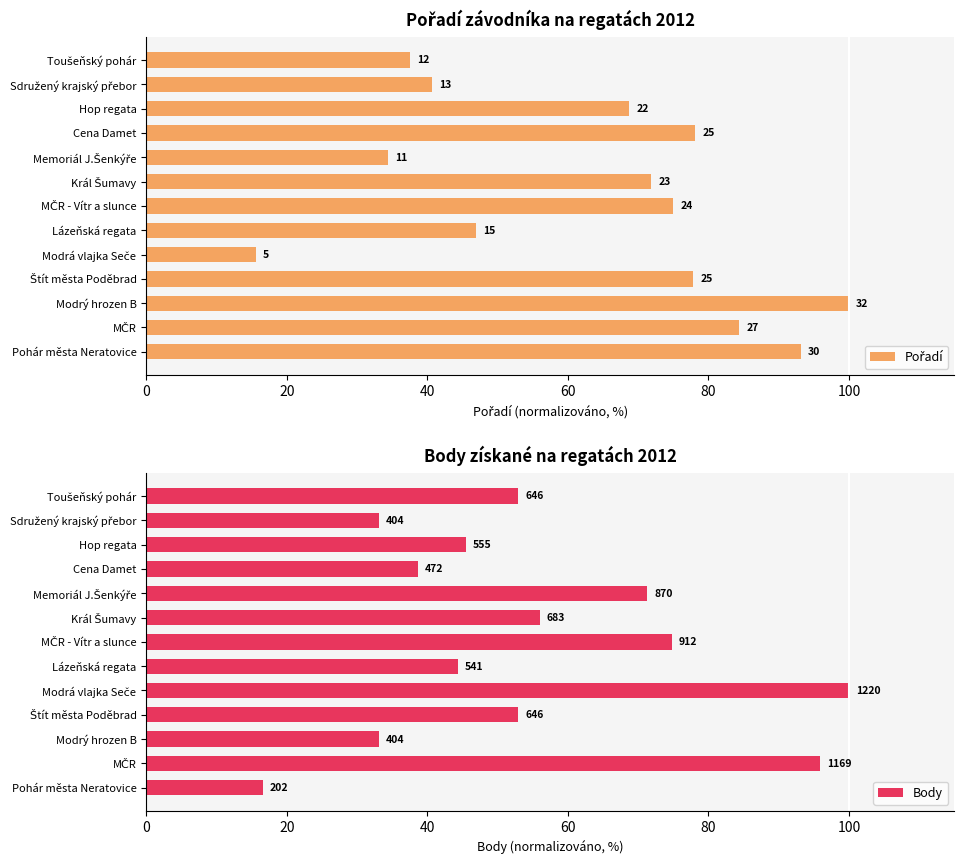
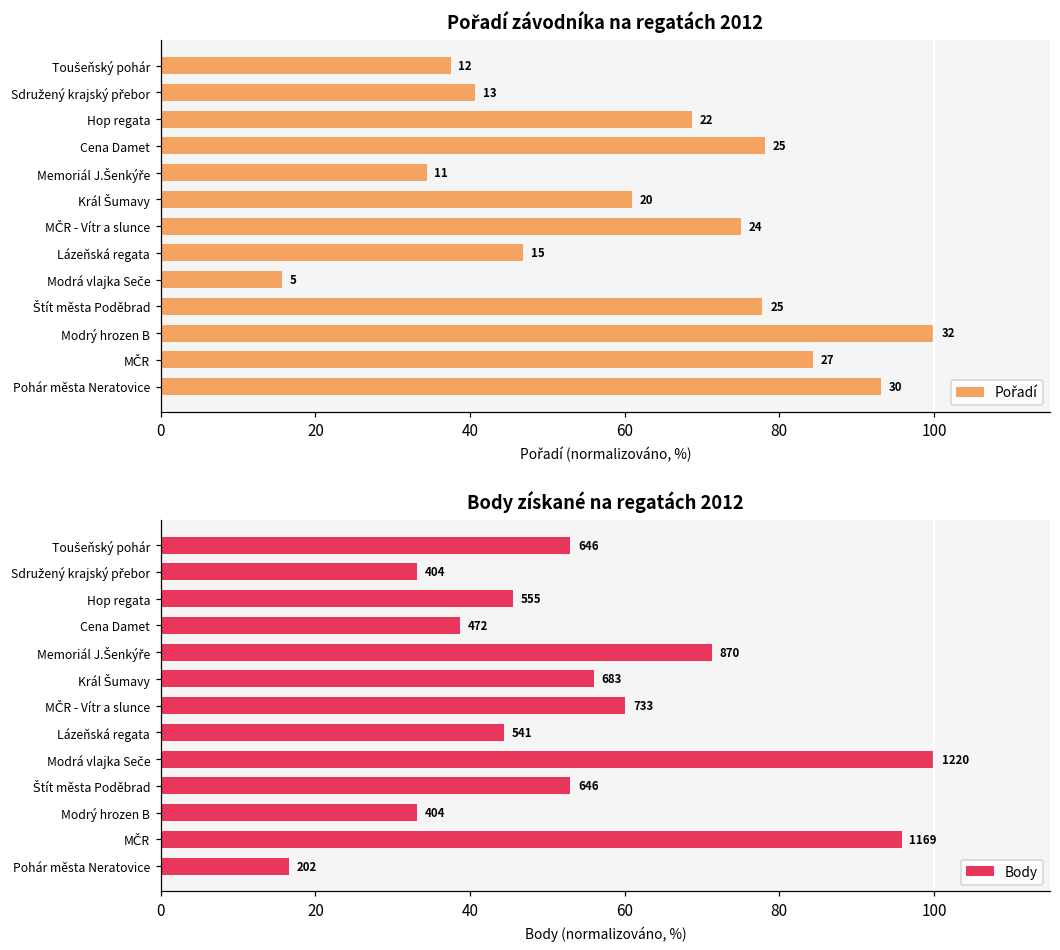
  {
    "Pořadí závodníka na regatách 2012": {
-     "Král Šumavy": 23
+     "Král Šumavy": 20
    },
    "Body získané na regatách 2012": {
-     "MČR - Vítr a slunce": 912
+     "MČR - Vítr a slunce": 733
    }
  }
